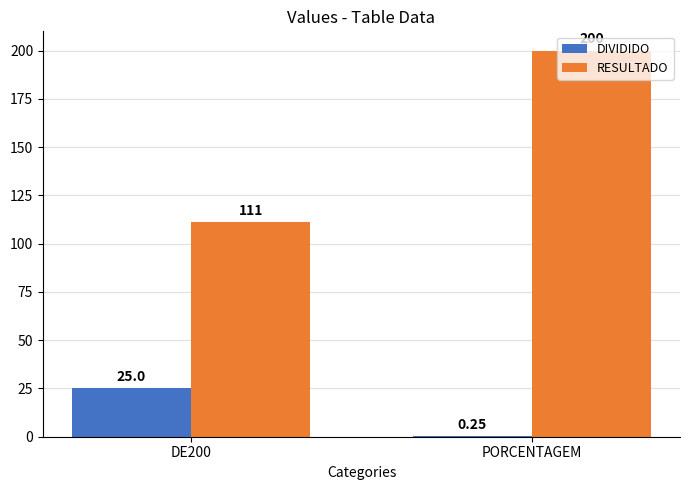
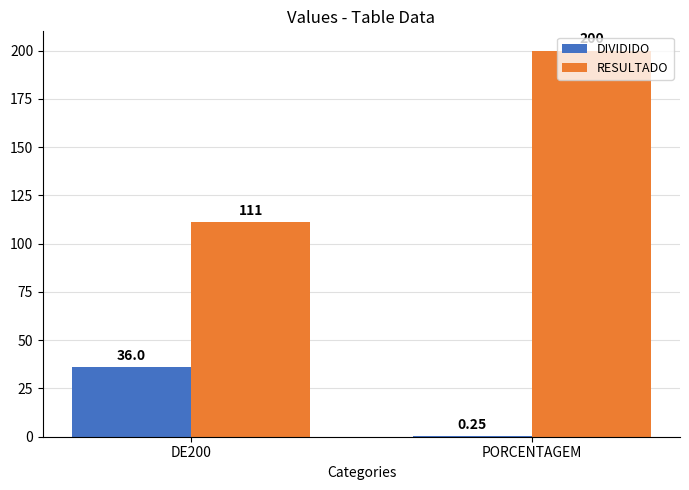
  {
    "DIVIDIDO": {
-     "DE200": 25.0,
+     "DE200": 36.0,
      "PORCENTAGEM": 0.25
    },
    "RESULTADO": {
      "DE200": 111
    }
  }
